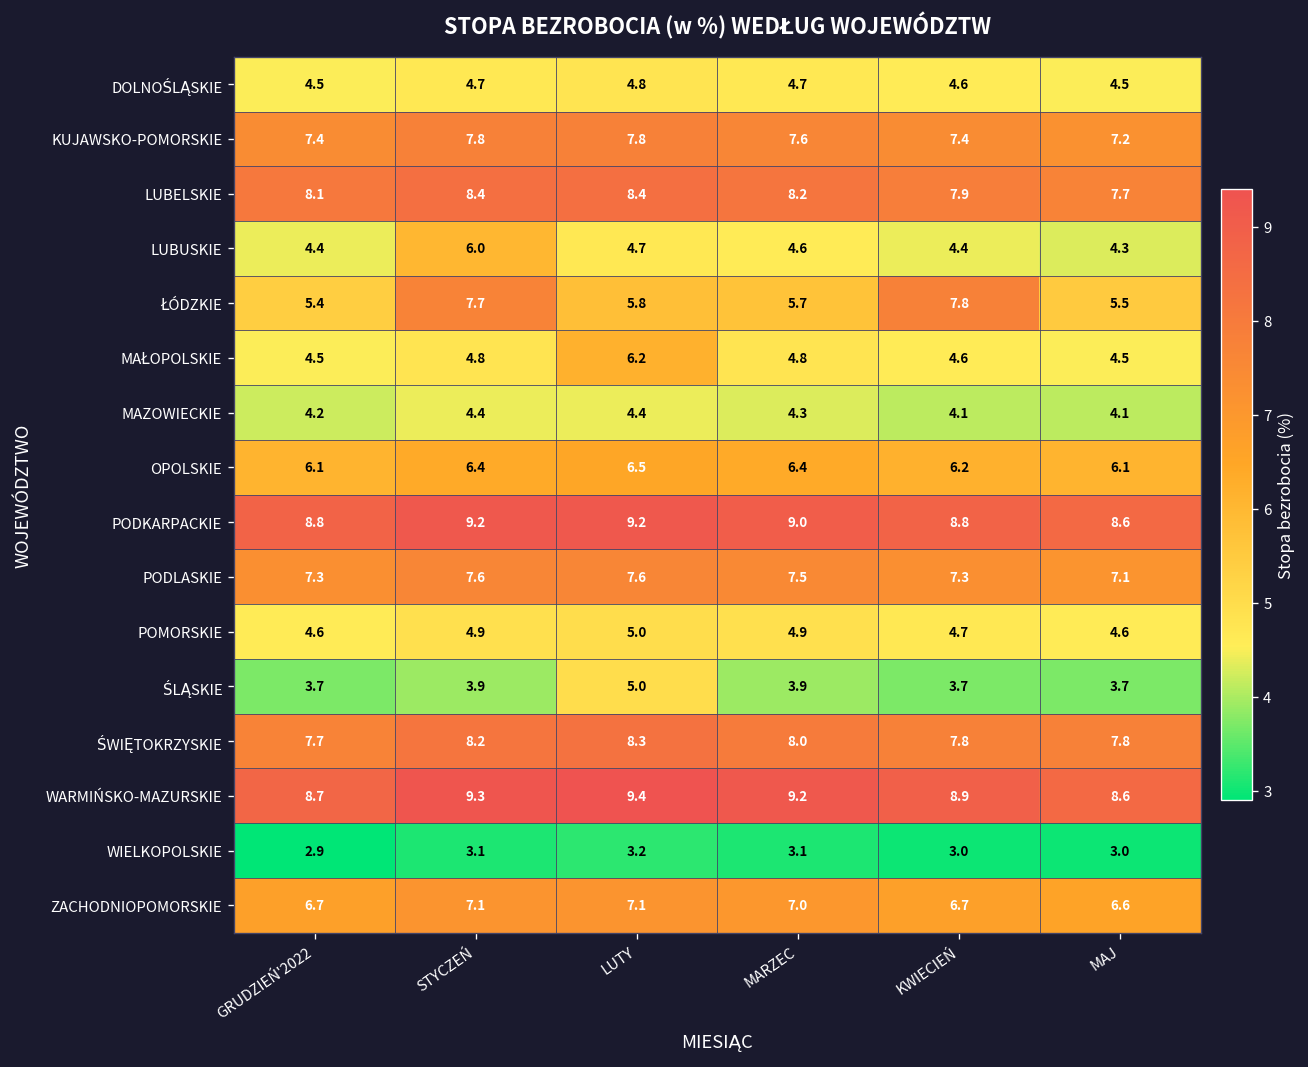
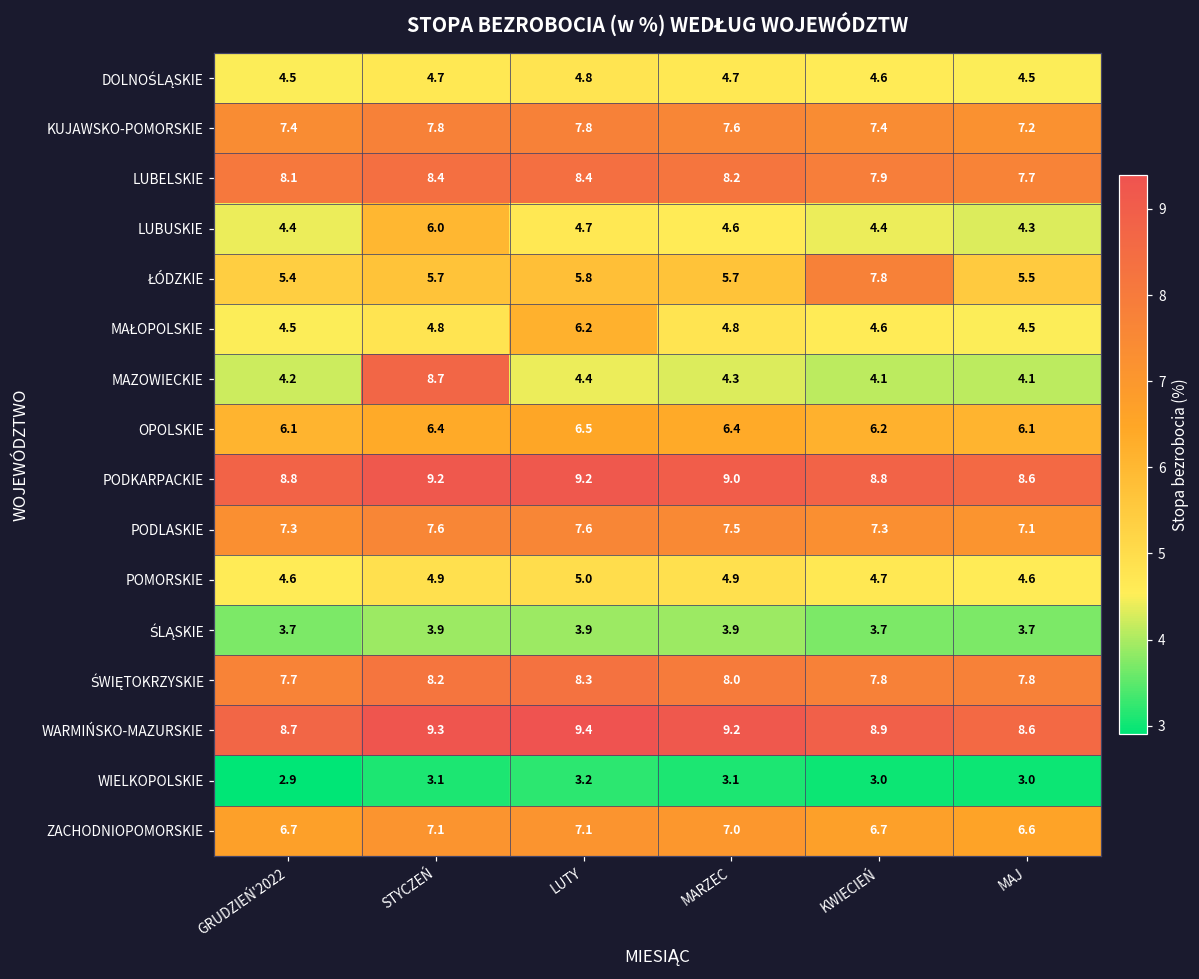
  {
    "DOLNOŚLĄSKIE": {
      "GRUDZIEŃ'2022": 4.5,
      "STYCZEŃ": 4.7,
      "LUTY": 4.8,
      "MARZEC": 4.7,
      "KWIECIEŃ": 4.6,
      "MAJ": 4.5
    },
    "KUJAWSKO-POMORSKIE": {
      "GRUDZIEŃ'2022": 7.4,
      "STYCZEŃ": 7.8,
      "LUTY": 7.8,
      "MARZEC": 7.6,
      "KWIECIEŃ": 7.4,
      "MAJ": 7.2
    },
    "LUBELSKIE": {
      "GRUDZIEŃ'2022": 8.1,
      "STYCZEŃ": 8.4,
      "LUTY": 8.4,
      "MARZEC": 8.2,
      "KWIECIEŃ": 7.9,
      "MAJ": 7.7
    },
    "LUBUSKIE": {
      "GRUDZIEŃ'2022": 4.4,
      "STYCZEŃ": 6.0,
      "LUTY": 4.7,
      "MARZEC": 4.6,
      "KWIECIEŃ": 4.4,
      "MAJ": 4.3
    },
    "ŁÓDZKIE": {
      "GRUDZIEŃ'2022": 5.4,
-     "STYCZEŃ": 7.7,
+     "STYCZEŃ": 5.7,
      "LUTY": 5.8,
      "MARZEC": 5.7,
      "KWIECIEŃ": 7.8,
      "MAJ": 5.5
    },
    "MAŁOPOLSKIE": {
      "GRUDZIEŃ'2022": 4.5,
      "STYCZEŃ": 4.8,
      "LUTY": 6.2,
      "MARZEC": 4.8,
      "KWIECIEŃ": 4.6,
      "MAJ": 4.5
    },
    "MAZOWIECKIE": {
      "GRUDZIEŃ'2022": 4.2,
-     "STYCZEŃ": 4.4,
+     "STYCZEŃ": 8.7,
      "LUTY": 4.4,
      "MARZEC": 4.3,
      "KWIECIEŃ": 4.1,
      "MAJ": 4.1
    },
    "OPOLSKIE": {
      "GRUDZIEŃ'2022": 6.1,
      "STYCZEŃ": 6.4,
      "LUTY": 6.5,
      "MARZEC": 6.4,
      "KWIECIEŃ": 6.2,
      "MAJ": 6.1
    },
    "PODKARPACKIE": {
      "GRUDZIEŃ'2022": 8.8,
      "STYCZEŃ": 9.2,
      "LUTY": 9.2,
      "MARZEC": 9.0,
      "KWIECIEŃ": 8.8,
      "MAJ": 8.6
    },
    "PODLASKIE": {
      "GRUDZIEŃ'2022": 7.3,
      "STYCZEŃ": 7.6,
      "LUTY": 7.6,
      "MARZEC": 7.5,
      "KWIECIEŃ": 7.3,
      "MAJ": 7.1
    },
    "POMORSKIE": {
      "GRUDZIEŃ'2022": 4.6,
      "STYCZEŃ": 4.9,
      "LUTY": 5.0,
      "MARZEC": 4.9,
      "KWIECIEŃ": 4.7,
      "MAJ": 4.6
    },
    "ŚLĄSKIE": {
      "GRUDZIEŃ'2022": 3.7,
      "STYCZEŃ": 3.9,
-     "LUTY": 5.0,
+     "LUTY": 3.9,
      "MARZEC": 3.9,
      "KWIECIEŃ": 3.7,
      "MAJ": 3.7
    },
    "ŚWIĘTOKRZYSKIE": {
      "GRUDZIEŃ'2022": 7.7,
      "STYCZEŃ": 8.2,
      "LUTY": 8.3,
      "MARZEC": 8.0,
      "KWIECIEŃ": 7.8,
      "MAJ": 7.8
    },
    "WARMIŃSKO-MAZURSKIE": {
      "GRUDZIEŃ'2022": 8.7,
      "STYCZEŃ": 9.3,
      "LUTY": 9.4,
      "MARZEC": 9.2,
      "KWIECIEŃ": 8.9,
      "MAJ": 8.6
    },
    "WIELKOPOLSKIE": {
      "GRUDZIEŃ'2022": 2.9,
      "STYCZEŃ": 3.1,
      "LUTY": 3.2,
      "MARZEC": 3.1,
      "KWIECIEŃ": 3.0,
      "MAJ": 3.0
    },
    "ZACHODNIOPOMORSKIE": {
      "GRUDZIEŃ'2022": 6.7,
      "STYCZEŃ": 7.1,
      "LUTY": 7.1,
      "MARZEC": 7.0,
      "KWIECIEŃ": 6.7,
      "MAJ": 6.6
    }
  }
